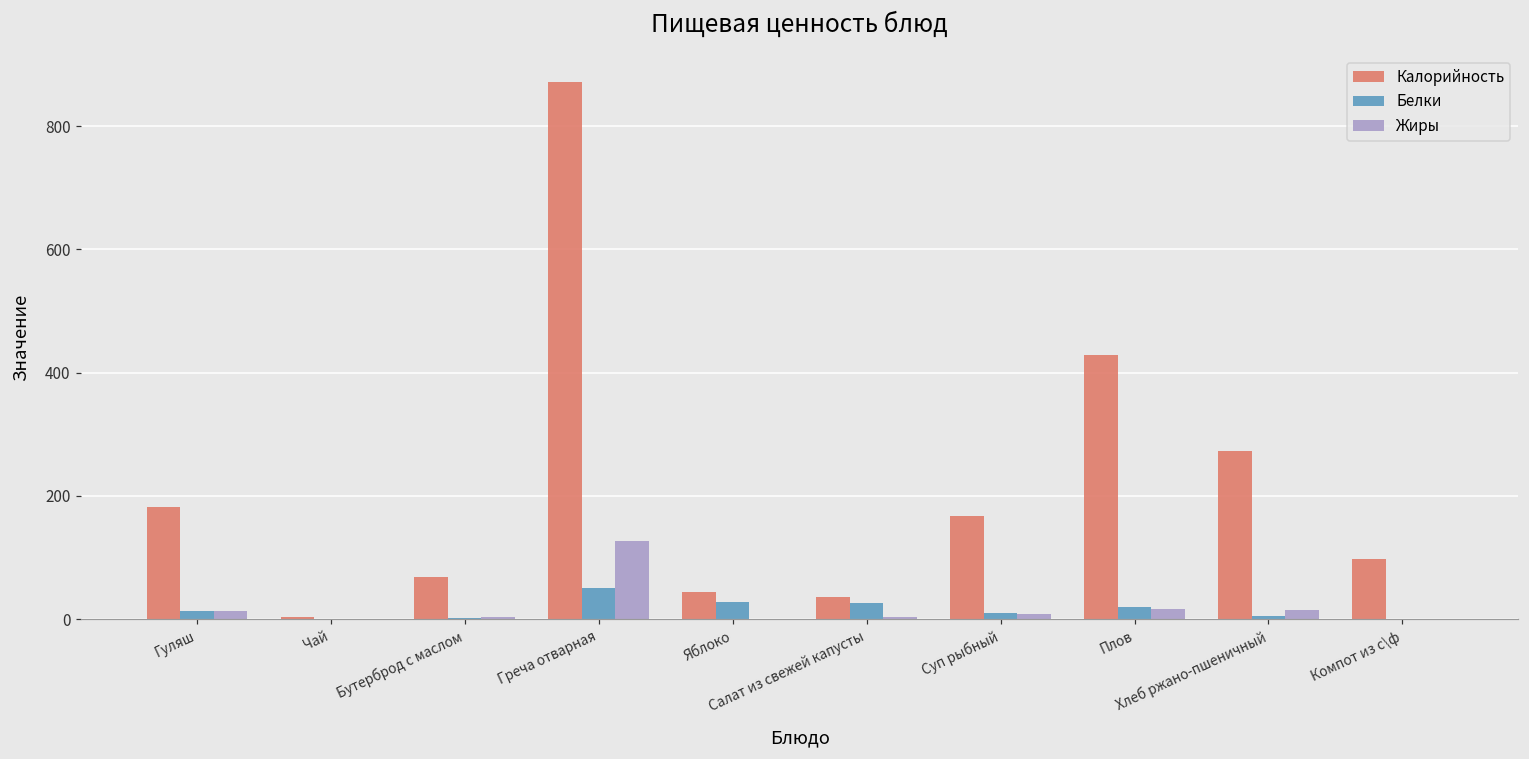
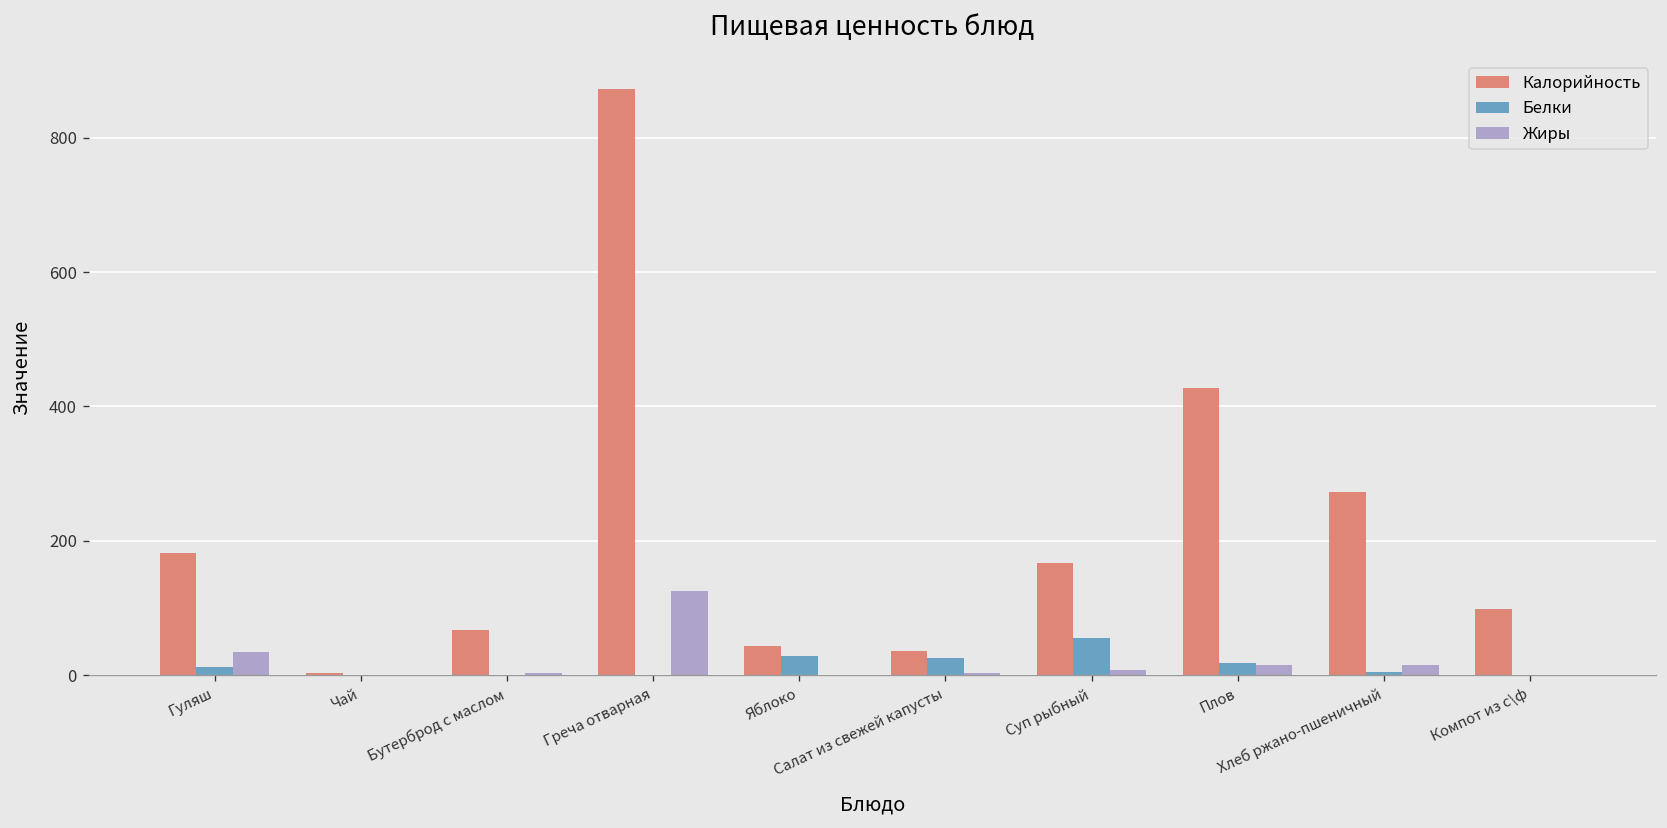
  {
    "Калорийность": {
      "Гуляш": 180,
      "Бутерброд с маслом": 70,
      "Греча отварная": 870,
      "Яблоко": 40,
      "Салат из свежей капусты": 40,
      "Суп рыбный": 170,
      "Плов": 430,
      "Хлеб ржано-пшеничный": 270,
      "Компот из с\\ф": 100
    },
    "Белки": {
      "Гуляш": 10,
      "Чай": 0,
-     "Греча отварная": 50,
+     "Греча отварная": 0,
      "Яблоко": 30,
      "Салат из свежей капусты": 30,
-     "Суп рыбный": 10,
+     "Суп рыбный": 60,
      "Плов": 20,
      "Хлеб ржано-пшеничный": 0,
      "Компот из с\\ф": 0
    },
    "Жиры": {
-     "Гуляш": 10,
+     "Гуляш": 40,
      "Чай": 0,
      "Греча отварная": 130,
      "Яблоко": 0,
      "Суп рыбный": 10,
      "Плов": 20,
      "Хлеб ржано-пшеничный": 20,
      "Компот из с\\ф": 0
    }
  }
